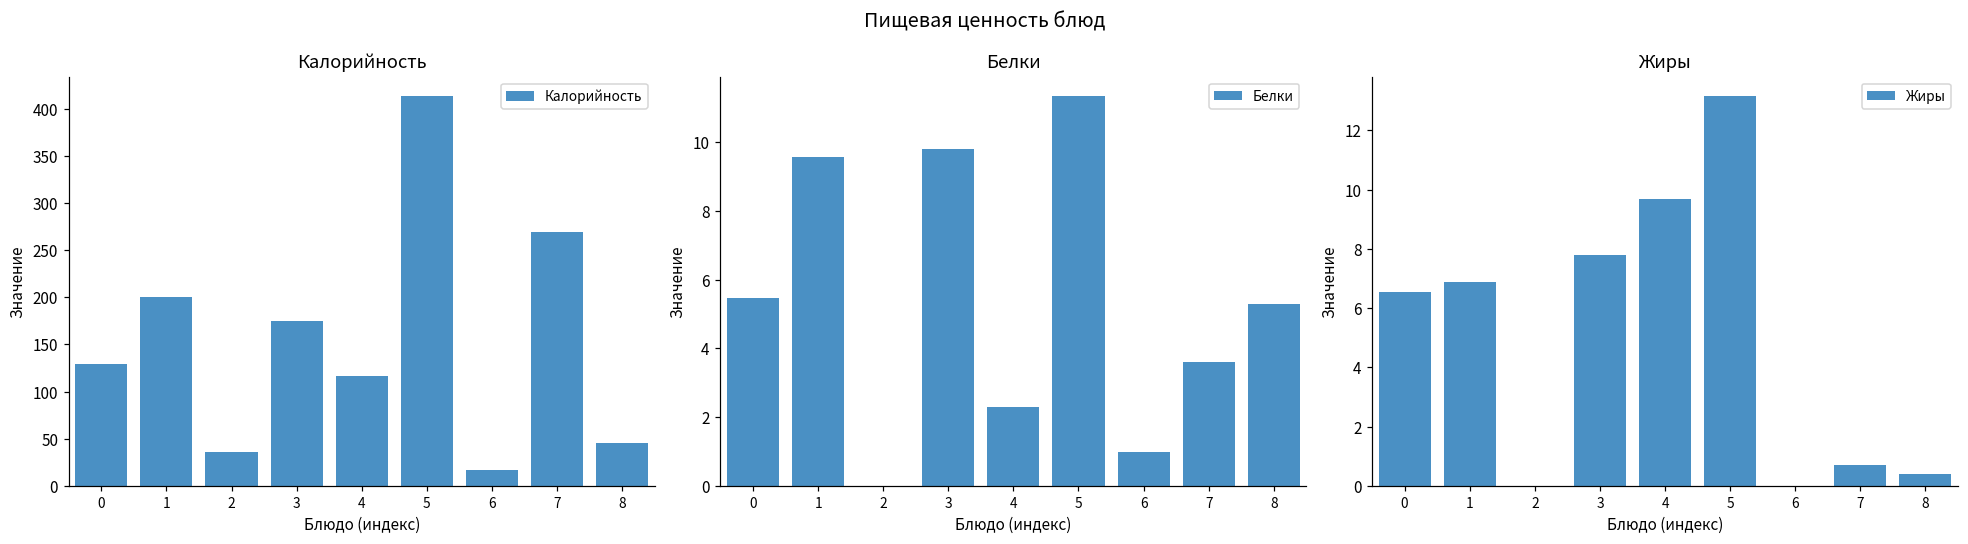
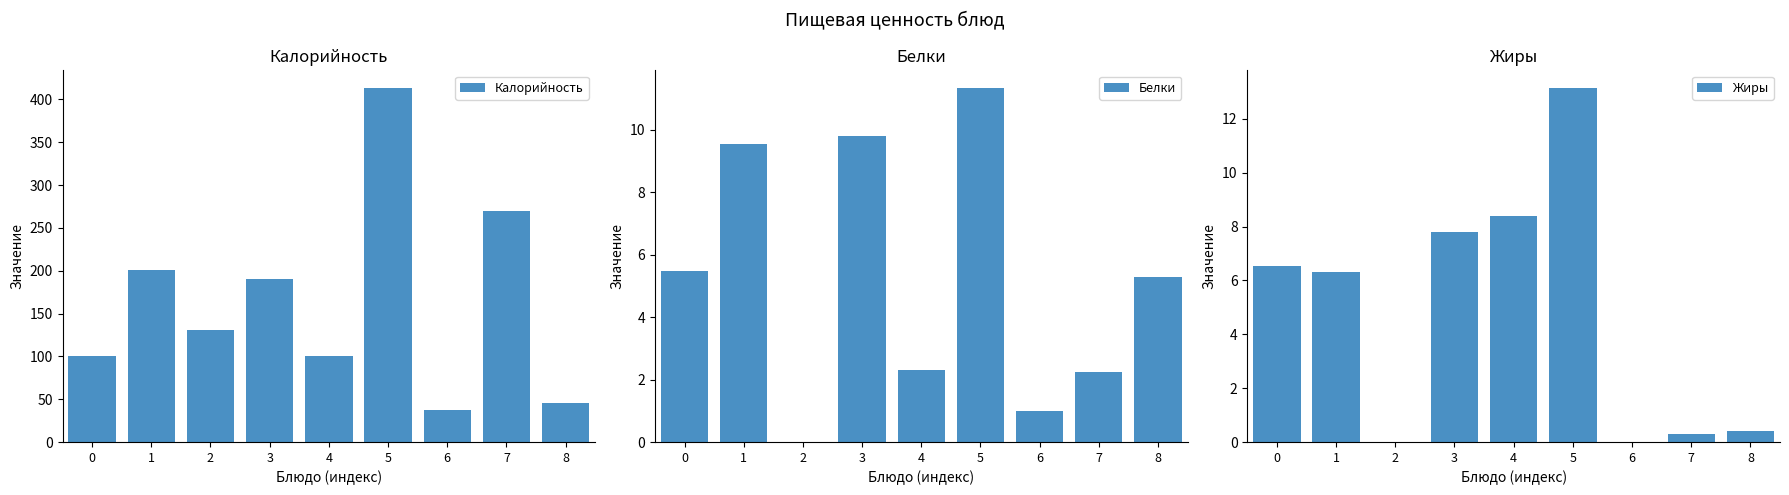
  {
    "Калорийность": {
-     "0": 130,
+     "0": 100,
      "1": 200,
-     "2": 40,
-     "3": 180,
-     "4": 120,
+     "2": 130,
+     "3": 190,
+     "4": 100,
      "5": 410,
-     "6": 20,
+     "6": 40,
      "7": 270,
      "8": 50
    },
    "Белки": {
      "0": 5.5,
      "1": 9.6,
      "2": 0.0,
      "3": 9.8,
      "4": 2.3,
      "5": 11.3,
      "6": 1.0,
-     "7": 3.6,
+     "7": 2.3,
      "8": 5.3
    },
    "Жиры": {
      "0": 6.5,
-     "1": 6.9,
+     "1": 6.3,
      "2": 0.0,
      "3": 7.8,
-     "4": 9.7,
+     "4": 8.4,
      "5": 13.2,
      "6": 0.0,
-     "7": 0.7,
+     "7": 0.3,
      "8": 0.4
    }
  }
